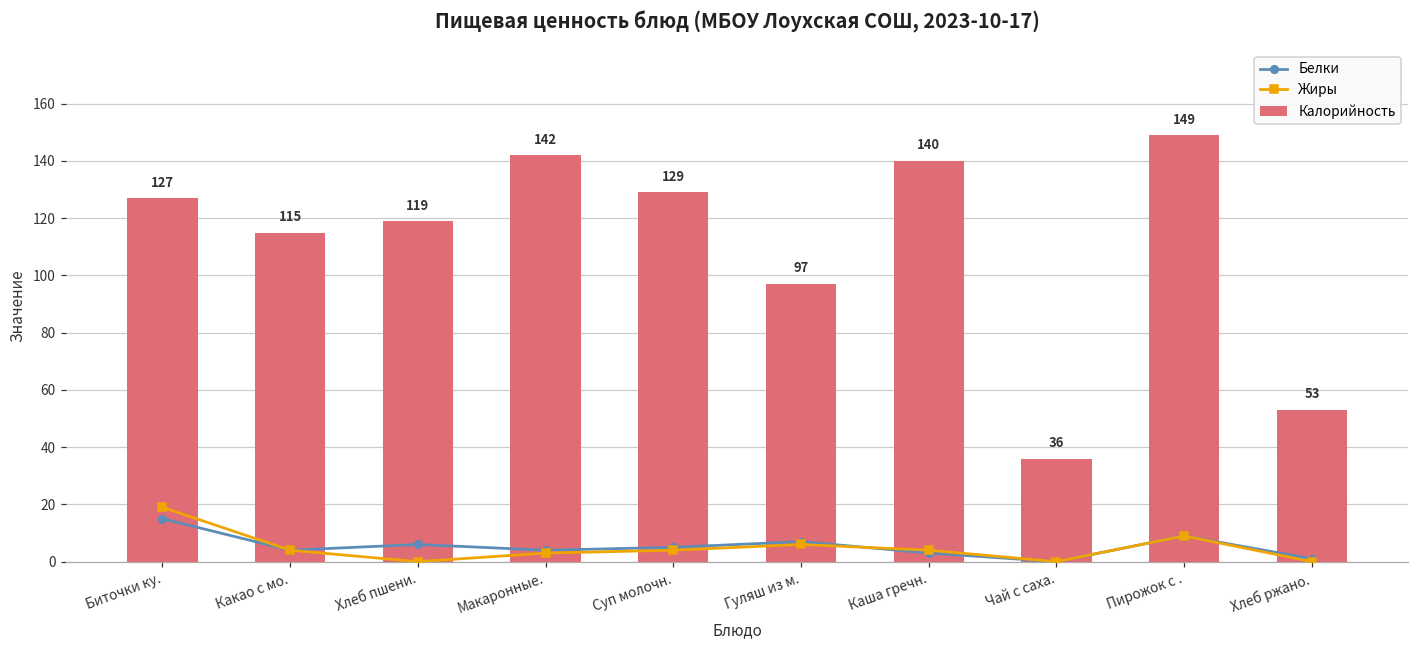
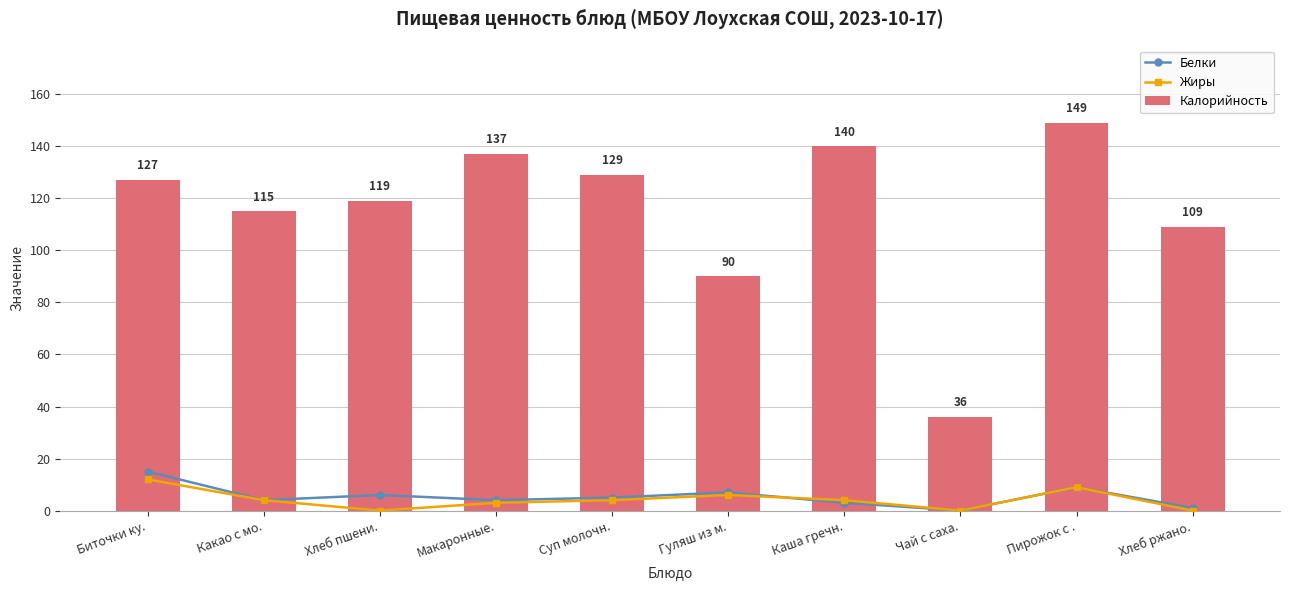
  {
    "Белки": {
      "Биточки ку.": 15,
      "Хлеб пшени.": 6,
      "Макаронные.": 4,
      "Суп молочн.": 5,
      "Гуляш из м.": 7,
      "Каша гречн.": 3,
      "Хлеб ржано.": 1
    },
    "Калорийность": {
      "Биточки ку.": 127,
      "Какао с мо.": 115,
      "Хлеб пшени.": 119,
-     "Макаронные.": 142,
+     "Макаронные.": 137,
      "Суп молочн.": 129,
-     "Гуляш из м.": 97,
+     "Гуляш из м.": 90,
      "Каша гречн.": 140,
      "Чай с саха.": 36,
      "Пирожок с .": 149,
-     "Хлеб ржано.": 53
+     "Хлеб ржано.": 109
    },
    "Жиры": {
-     "Биточки ку.": 19,
+     "Биточки ку.": 12,
      "Хлеб пшени.": 0,
      "Макаронные.": 3,
      "Суп молочн.": 4,
      "Гуляш из м.": 6,
      "Каша гречн.": 4,
      "Хлеб ржано.": 0
    }
  }
